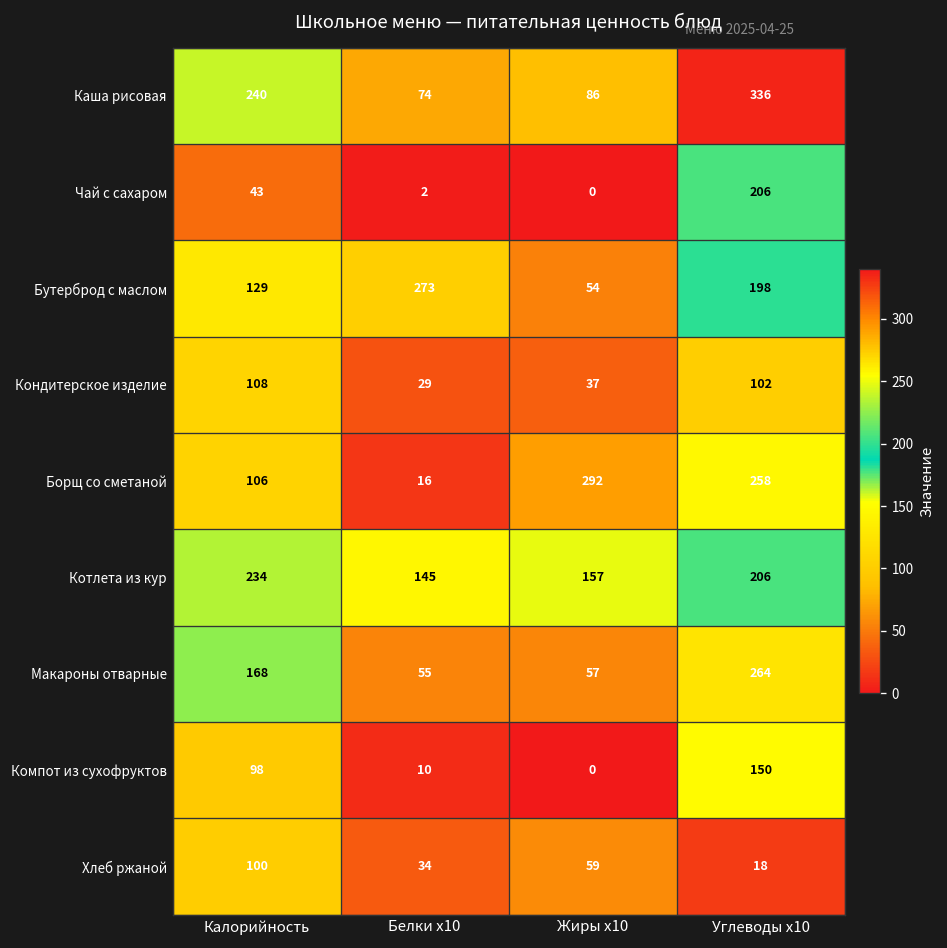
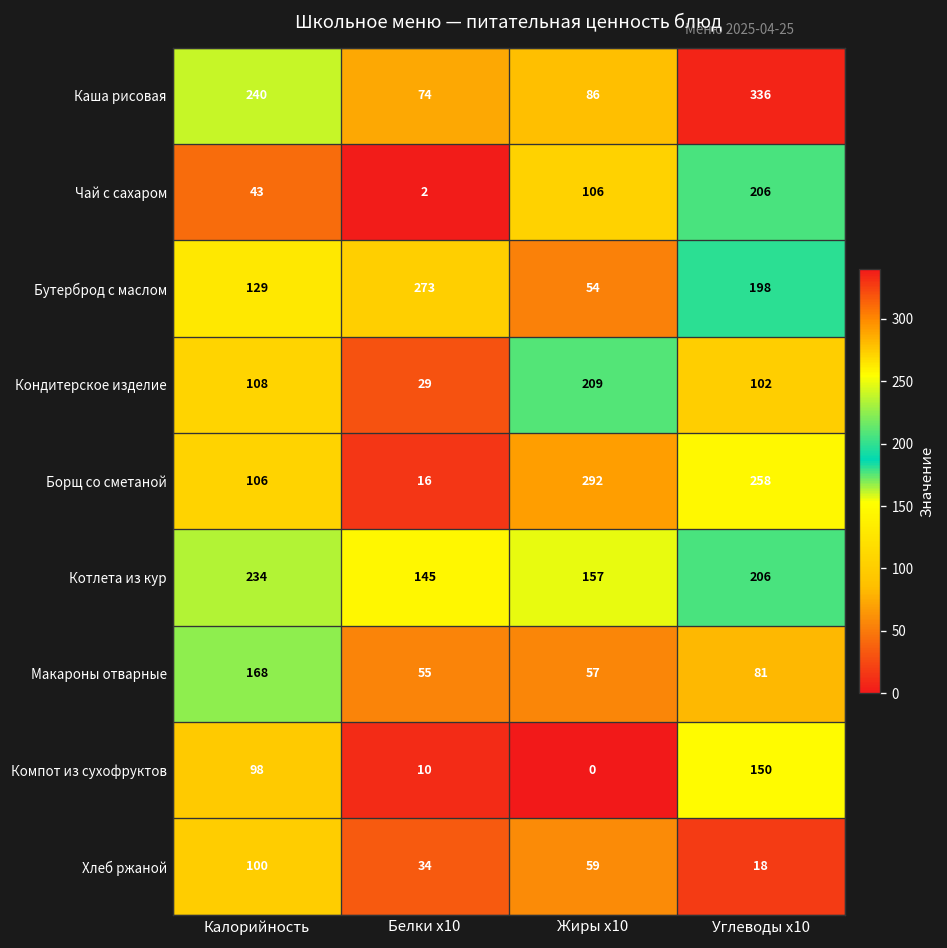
  {
    "Каша рисовая": {
      "Калорийность": 240,
      "Белки x10": 74,
      "Жиры x10": 86,
      "Углеводы x10": 336
    },
    "Чай с сахаром": {
      "Калорийность": 43,
      "Белки x10": 2,
-     "Жиры x10": 0,
+     "Жиры x10": 106,
      "Углеводы x10": 206
    },
    "Бутерброд с маслом": {
      "Калорийность": 129,
      "Белки x10": 273,
      "Жиры x10": 54,
      "Углеводы x10": 198
    },
    "Кондитерское изделие": {
      "Калорийность": 108,
      "Белки x10": 29,
-     "Жиры x10": 37,
+     "Жиры x10": 209,
      "Углеводы x10": 102
    },
    "Борщ со сметаной": {
      "Калорийность": 106,
      "Белки x10": 16,
      "Жиры x10": 292,
      "Углеводы x10": 258
    },
    "Котлета из кур": {
      "Калорийность": 234,
      "Белки x10": 145,
      "Жиры x10": 157,
      "Углеводы x10": 206
    },
    "Макароны отварные": {
      "Калорийность": 168,
      "Белки x10": 55,
      "Жиры x10": 57,
-     "Углеводы x10": 264
+     "Углеводы x10": 81
    },
    "Компот из сухофруктов": {
      "Калорийность": 98,
      "Белки x10": 10,
      "Жиры x10": 0,
      "Углеводы x10": 150
    },
    "Хлеб ржаной": {
      "Калорийность": 100,
      "Белки x10": 34,
      "Жиры x10": 59,
      "Углеводы x10": 18
    }
  }
